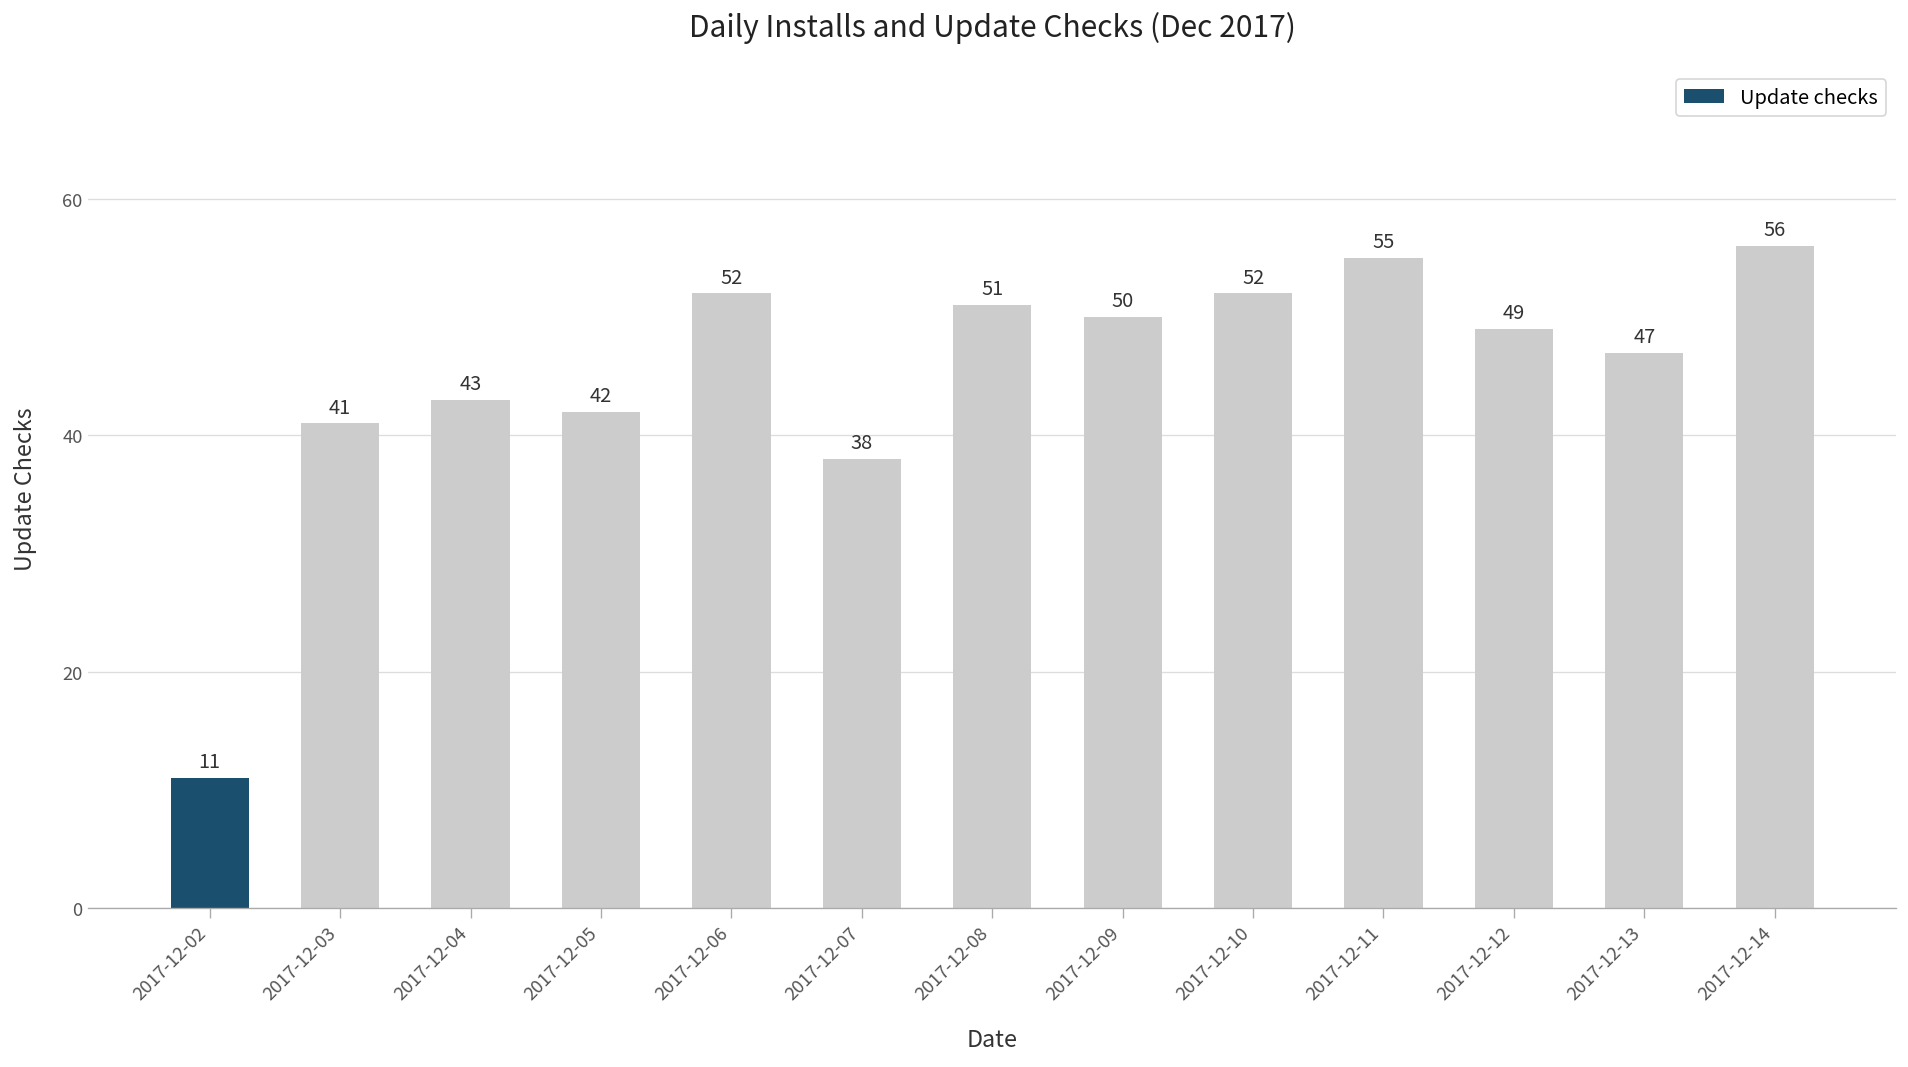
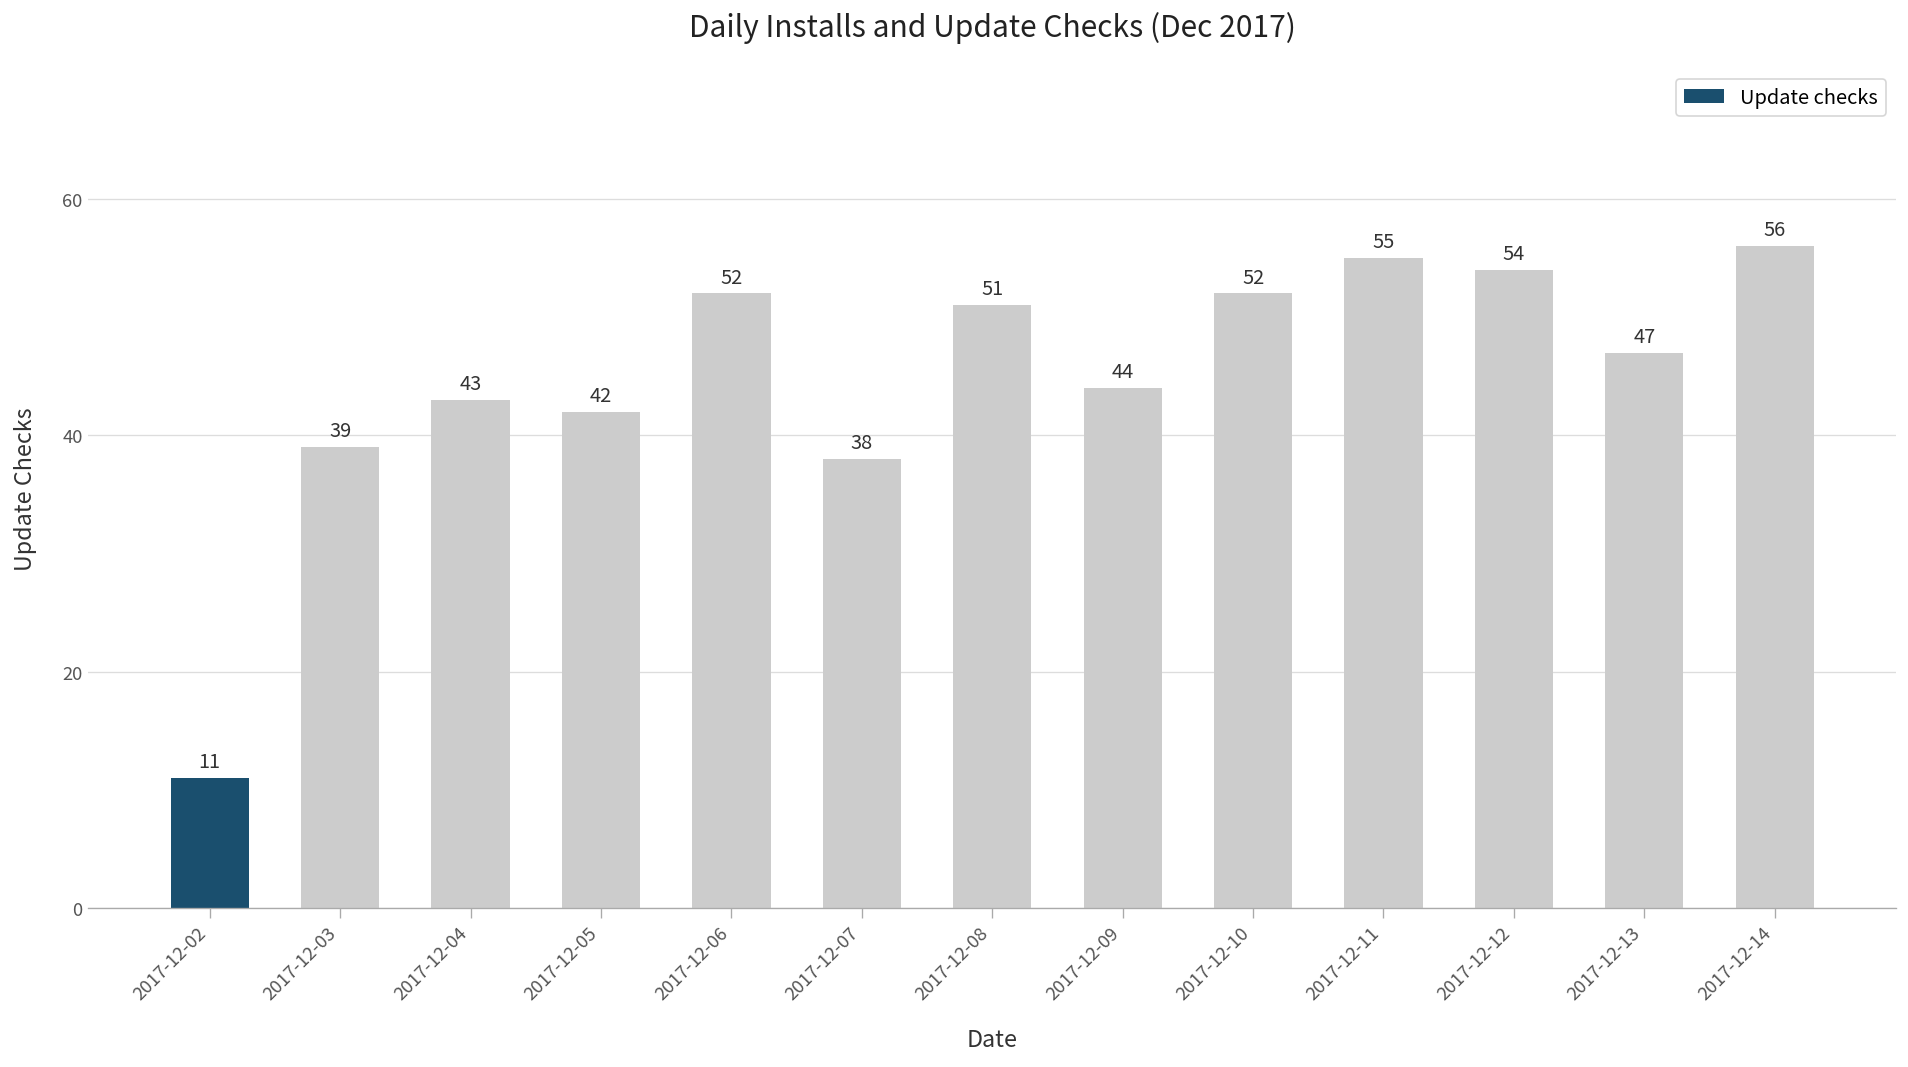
  {
    "2017-12-02": 11,
-   "2017-12-03": 41,
+   "2017-12-03": 39,
    "2017-12-04": 43,
    "2017-12-05": 42,
    "2017-12-06": 52,
    "2017-12-07": 38,
    "2017-12-08": 51,
-   "2017-12-09": 50,
+   "2017-12-09": 44,
    "2017-12-10": 52,
    "2017-12-11": 55,
-   "2017-12-12": 49,
+   "2017-12-12": 54,
    "2017-12-13": 47,
    "2017-12-14": 56
  }
